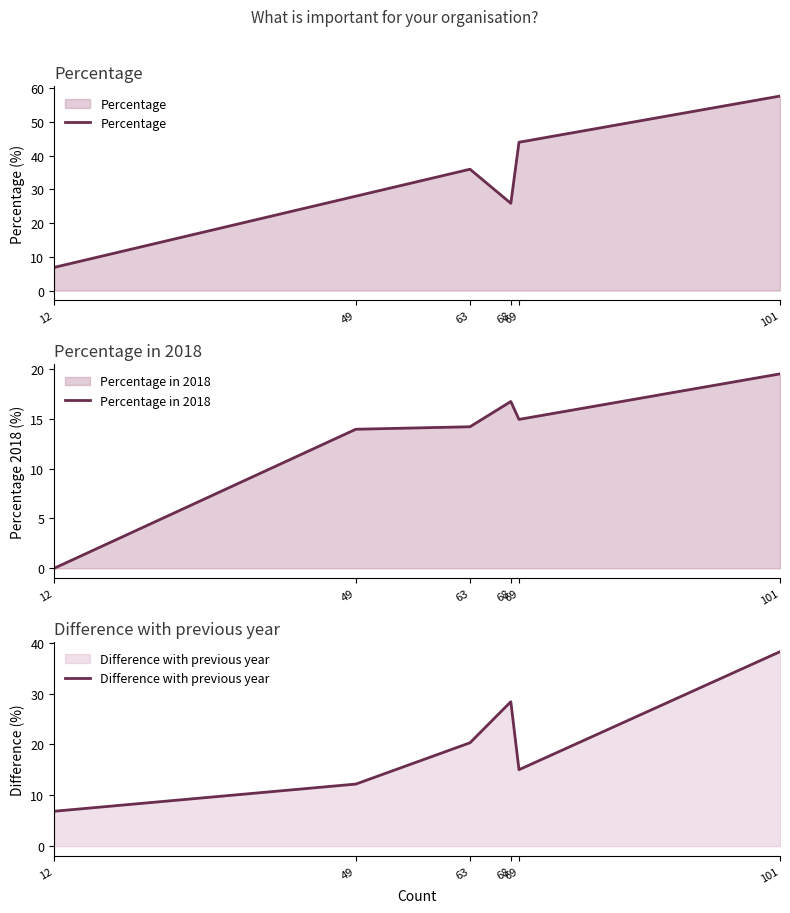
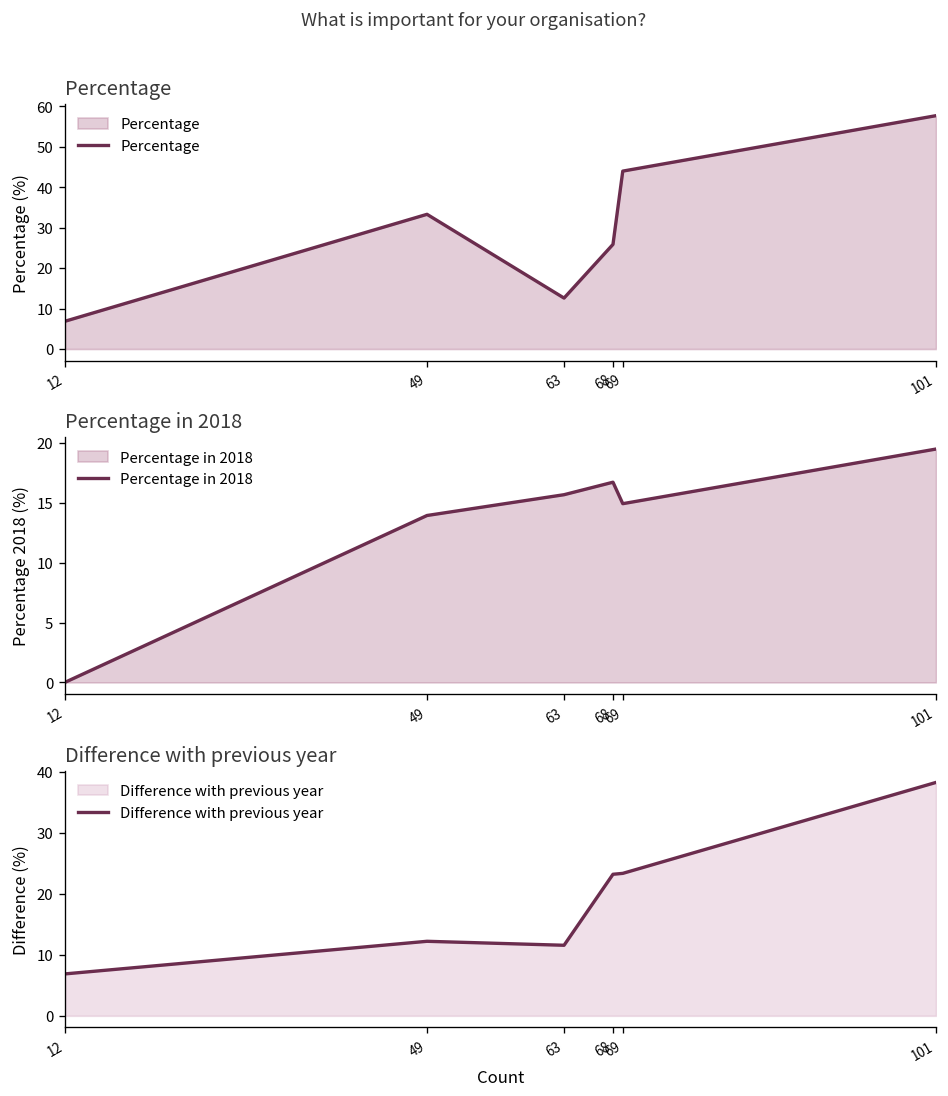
  {
    "Percentage": {
      "12": 7,
-     "49": 28,
-     "63": 36,
+     "49": 33,
+     "63": 13,
      "68": 26,
      "69": 44,
      "101": 58
    },
    "Percentage in 2018": {
      "12": 0,
      "49": 14,
-     "63": 14,
+     "63": 16,
      "68": 17,
      "69": 15,
      "101": 19
    },
    "Difference with previous year": {
      "12": 7,
      "49": 12,
-     "63": 20,
-     "68": 28,
-     "69": 15,
+     "63": 12,
+     "68": 23,
+     "69": 23,
      "101": 38
    }
  }
